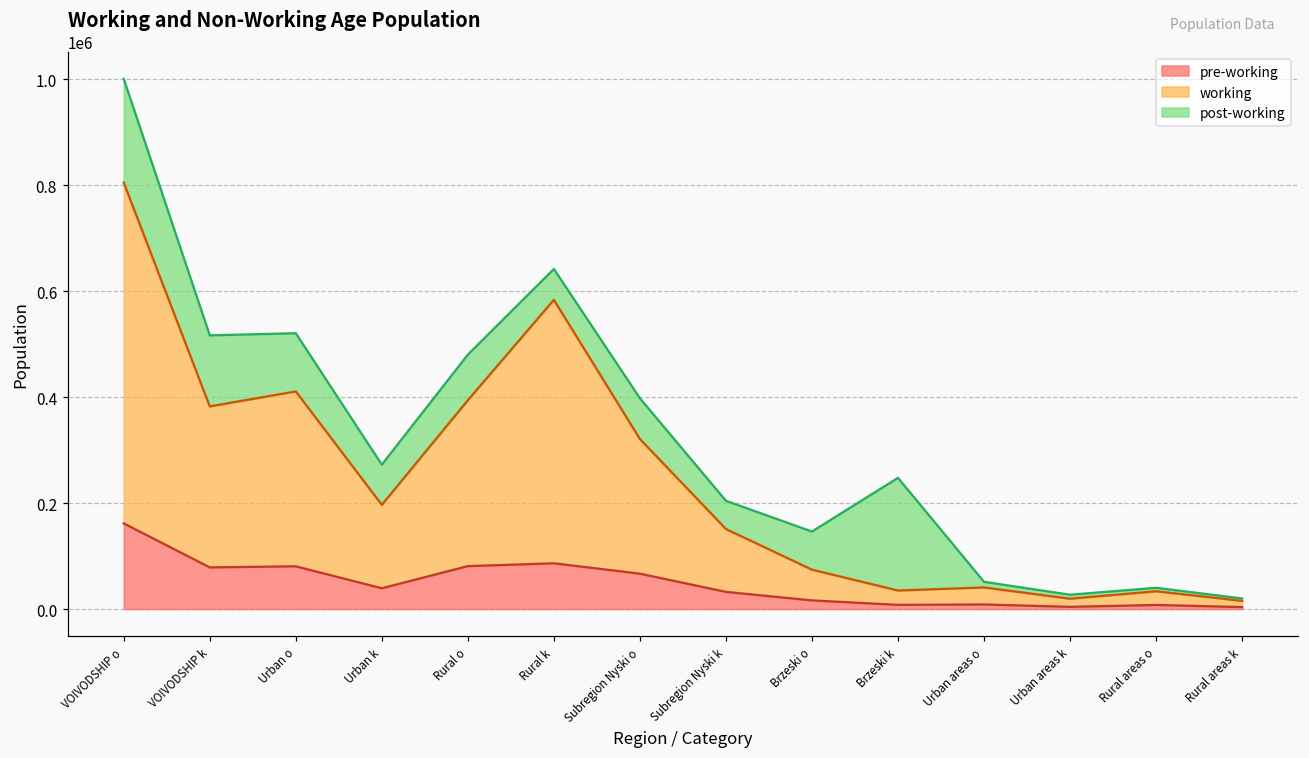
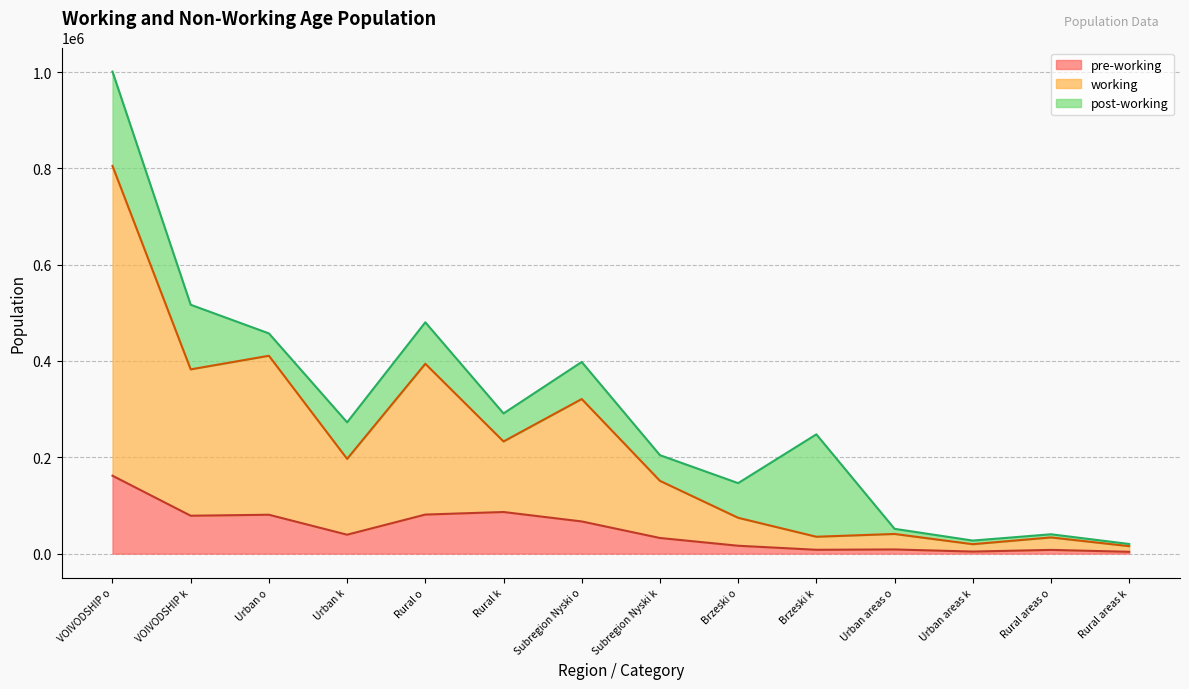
  {
    "pre-working": {
      "VOIVODSHIP o": 160000,
      "VOIVODSHIP k": 80000,
      "Urban o": 80000,
      "Urban k": 40000,
      "Rural o": 80000,
      "Rural k": 90000,
      "Subregion Nyski o": 70000,
      "Subregion Nyski k": 30000,
      "Brzeski o": 20000,
      "Brzeski k": 10000,
      "Urban areas o": 10000,
      "Urban areas k": 0,
      "Rural areas o": 10000,
      "Rural areas k": 0
    },
    "working": {
      "VOIVODSHIP o": 640000,
      "VOIVODSHIP k": 300000,
      "Urban o": 330000,
      "Urban k": 160000,
      "Rural o": 310000,
-     "Rural k": 500000,
+     "Rural k": 150000,
      "Subregion Nyski o": 250000,
      "Subregion Nyski k": 120000,
      "Brzeski o": 60000,
      "Brzeski k": 30000,
      "Urban areas o": 30000,
      "Urban areas k": 20000,
      "Rural areas o": 30000
    },
    "post-working": {
      "VOIVODSHIP o": 200000,
      "VOIVODSHIP k": 130000,
-     "Urban o": 110000,
+     "Urban o": 50000,
      "Urban k": 80000,
      "Rural o": 90000,
      "Rural k": 60000,
      "Subregion Nyski o": 80000,
      "Subregion Nyski k": 50000,
      "Brzeski o": 70000,
      "Brzeski k": 210000,
      "Urban areas o": 10000,
      "Urban areas k": 10000,
      "Rural areas o": 10000
    }
  }
